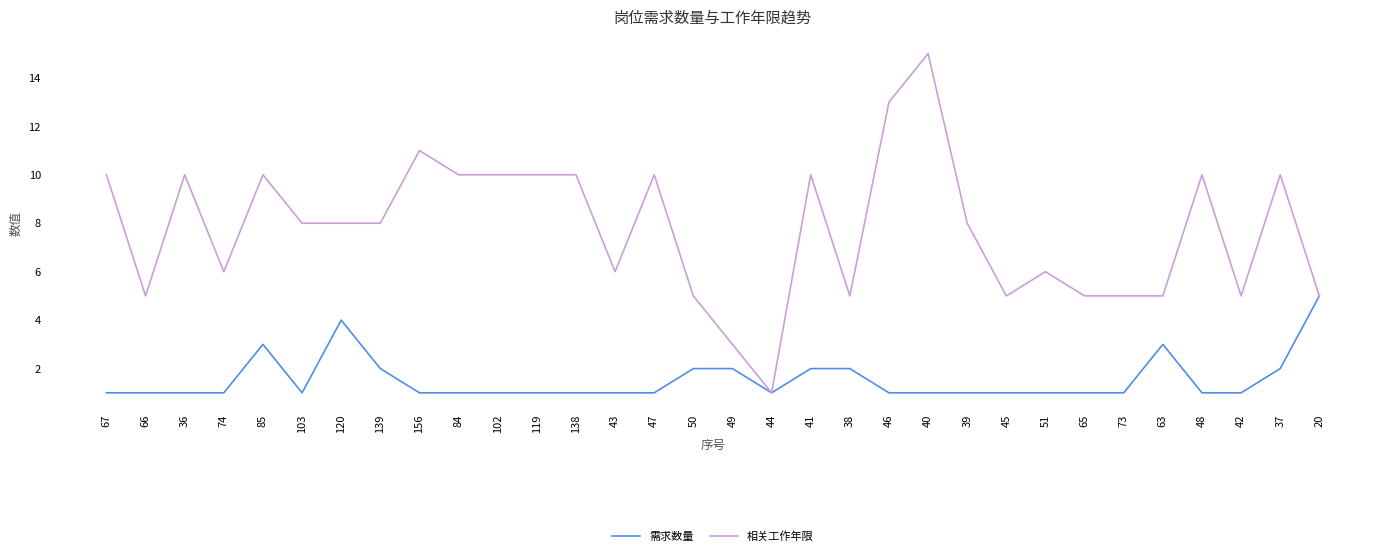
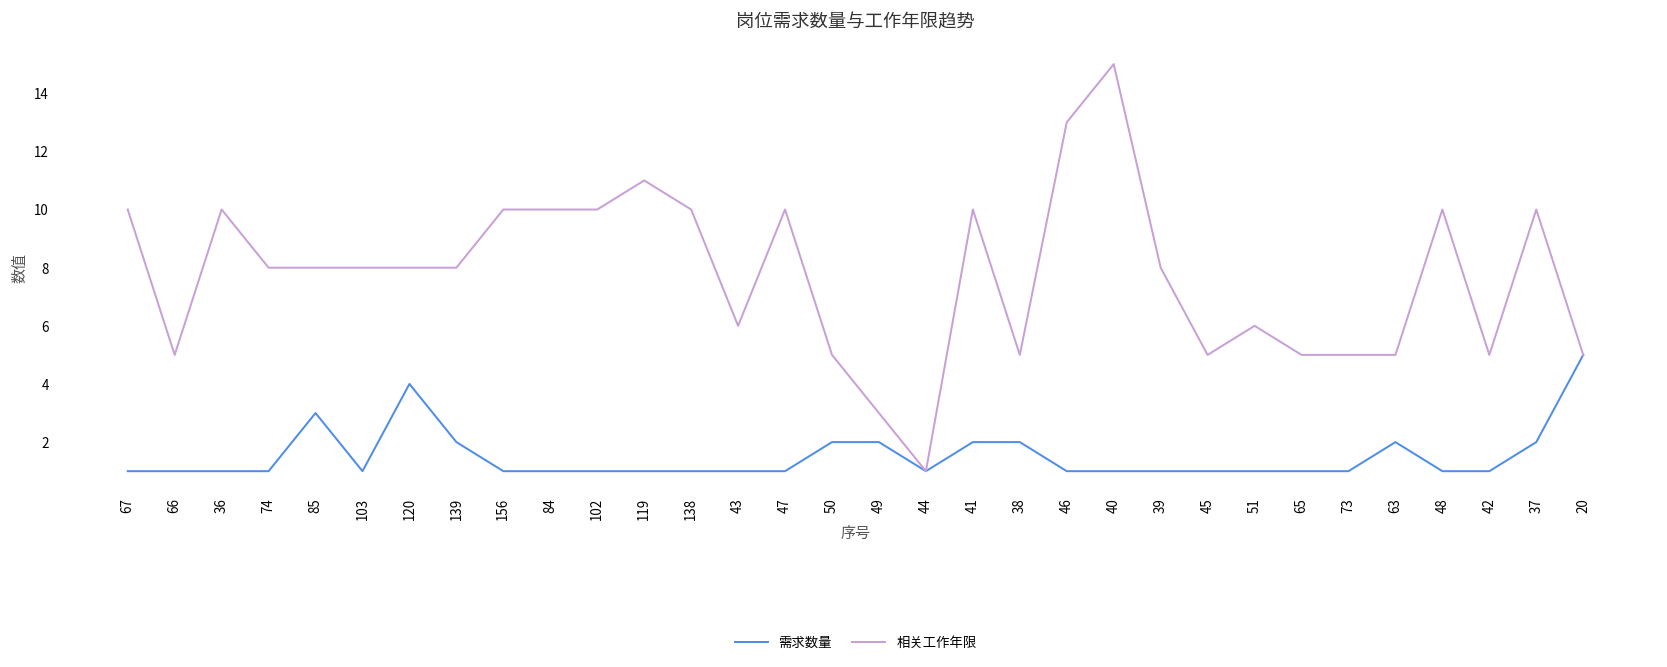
  {
    "需求数量": {
      "67": 1,
      "66": 1,
      "36": 1,
      "74": 1,
      "85": 3,
      "103": 1,
      "120": 4,
      "139": 2,
      "156": 1,
      "84": 1,
      "102": 1,
      "119": 1,
      "138": 1,
      "43": 1,
      "47": 1,
      "50": 2,
      "49": 2,
      "41": 2,
      "38": 2,
      "46": 1,
      "40": 1,
      "39": 1,
      "45": 1,
      "51": 1,
      "65": 1,
      "73": 1,
-     "63": 3,
+     "63": 2,
      "48": 1,
      "42": 1,
      "37": 2
    },
    "相关工作年限": {
      "67": 10,
      "66": 5,
      "36": 10,
-     "74": 6,
-     "85": 10,
+     "74": 8,
+     "85": 8,
      "103": 8,
      "120": 8,
      "139": 8,
-     "156": 11,
+     "156": 10,
      "84": 10,
      "102": 10,
-     "119": 10,
+     "119": 11,
      "138": 10,
      "43": 6,
      "47": 10,
      "50": 5,
      "49": 3,
      "41": 10,
      "38": 5,
      "46": 13,
      "40": 15,
      "39": 8,
      "45": 5,
      "51": 6,
      "65": 5,
      "73": 5,
      "63": 5,
      "48": 10,
      "42": 5,
      "37": 10
    }
  }
